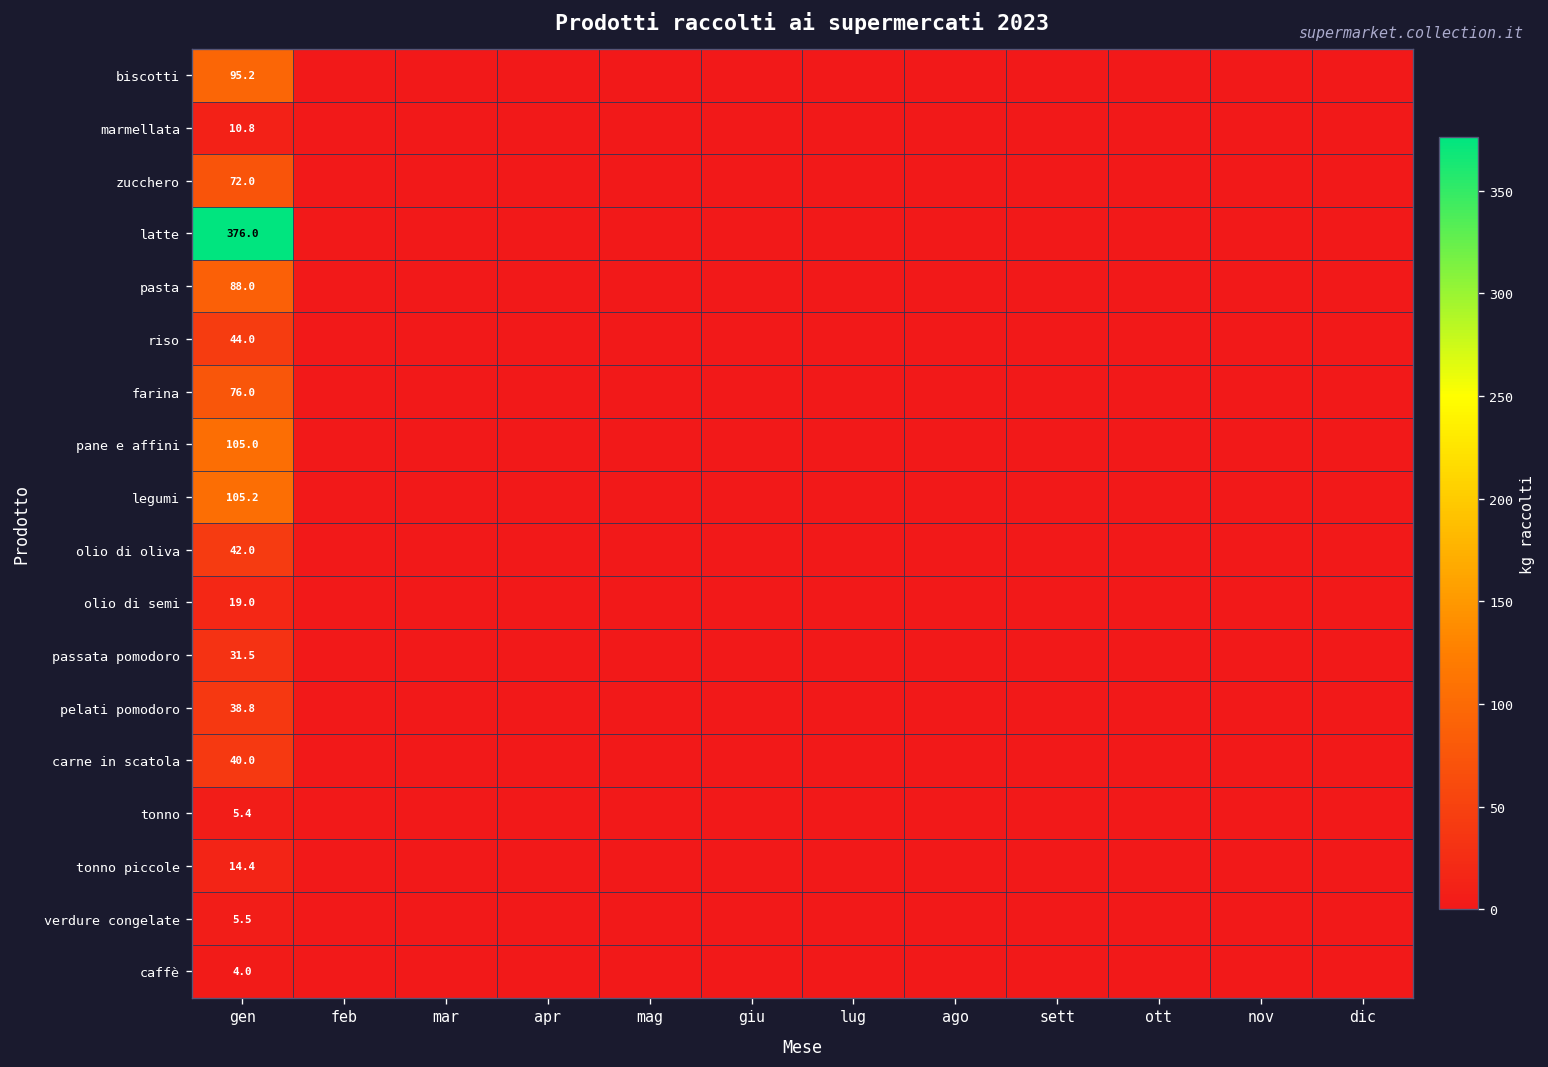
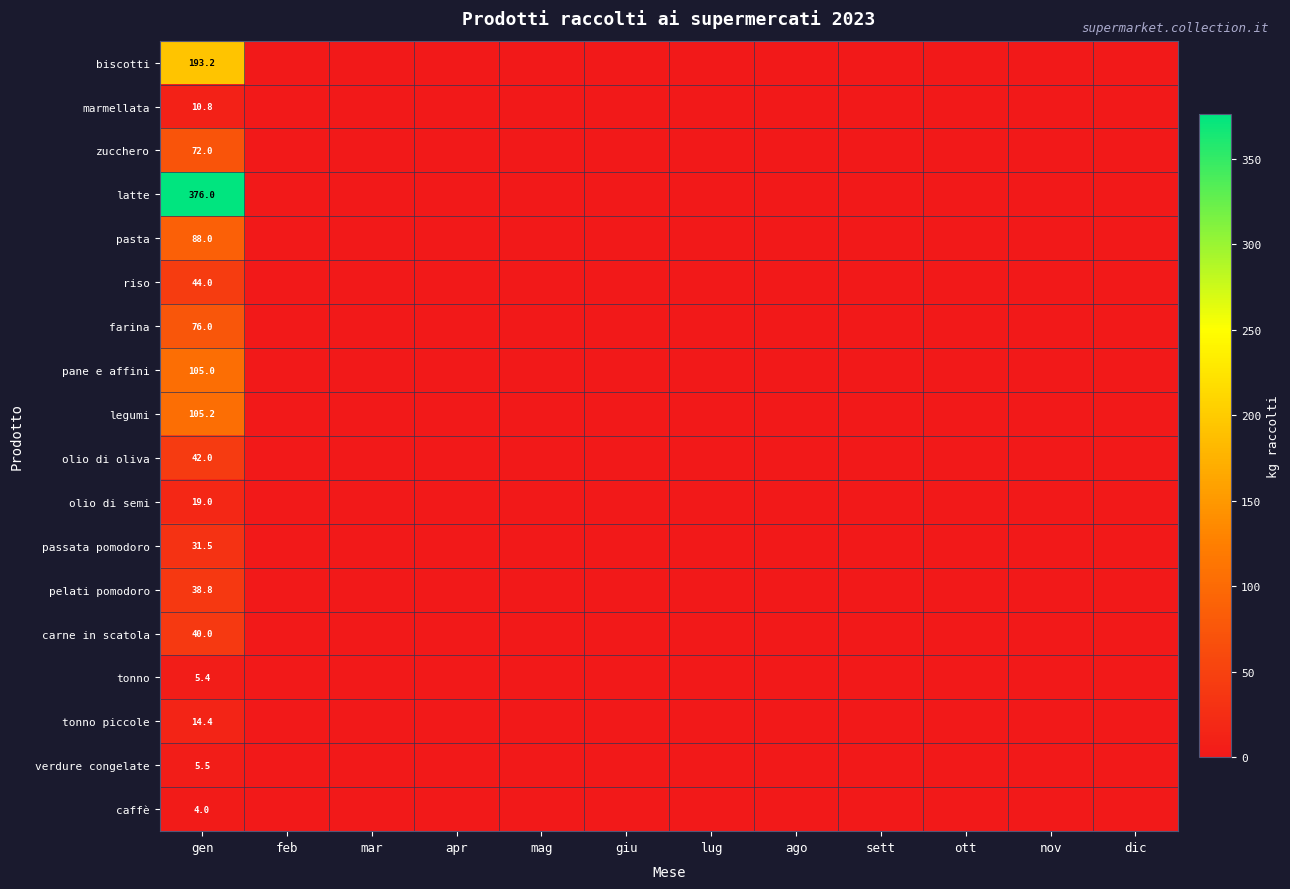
  {
    "biscotti": {
-     "gen": 95.2
+     "gen": 193.2
    },
    "marmellata": {
      "gen": 10.8
    },
    "zucchero": {
      "gen": 72.0
    },
    "latte": {
      "gen": 376.0
    },
    "pasta": {
      "gen": 88.0
    },
    "riso": {
      "gen": 44.0
    },
    "farina": {
      "gen": 76.0
    },
    "pane e affini": {
      "gen": 105.0
    },
    "legumi": {
      "gen": 105.2
    },
    "olio di oliva": {
      "gen": 42.0
    },
    "olio di semi": {
      "gen": 19.0
    },
    "passata pomodoro": {
      "gen": 31.5
    },
    "pelati pomodoro": {
      "gen": 38.8
    },
    "carne in scatola": {
      "gen": 40.0
    },
    "tonno": {
      "gen": 5.4
    },
    "tonno piccole": {
      "gen": 14.4
    },
    "verdure congelate": {
      "gen": 5.5
    },
    "caffè": {
      "gen": 4.0
    }
  }
